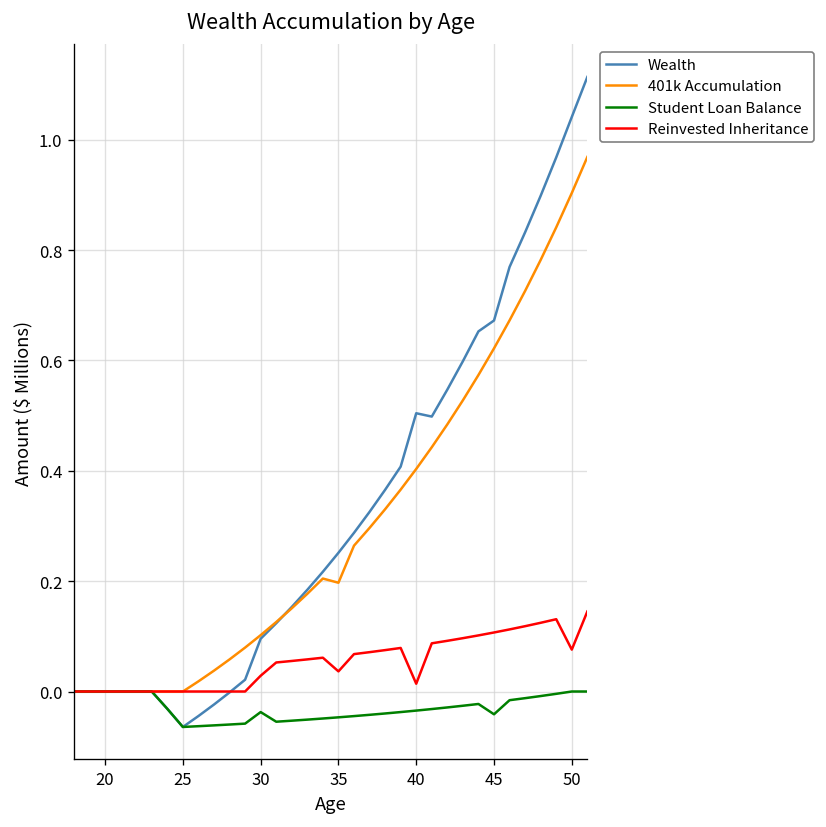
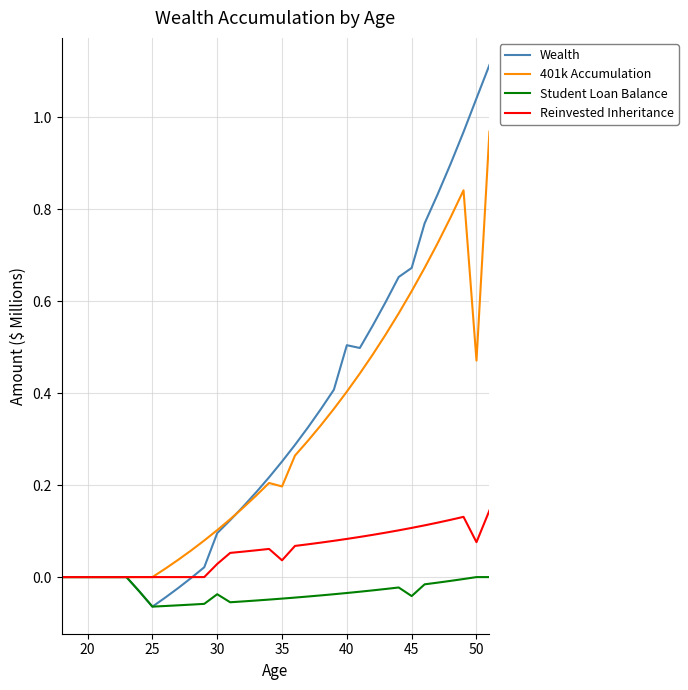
  {
    "Wealth": {
      "30": 0.10,
      "35": 0.25,
      "40": 0.50,
      "45": 0.67,
      "50": 1.04
    },
    "401k Accumulation": {
      "30": 0.10,
      "35": 0.20,
      "40": 0.40,
      "45": 0.62,
-     "50": 0.90
+     "50": 0.47
    },
    "Student Loan Balance": {
      "30": -0.04,
      "35": -0.05,
      "40": -0.03,
      "45": -0.04,
      "50": 0.00
    },
    "Reinvested Inheritance": {
      "30": 0.03,
      "35": 0.04,
-     "40": 0.01,
+     "40": 0.08,
      "45": 0.11,
      "50": 0.08
    }
  }
